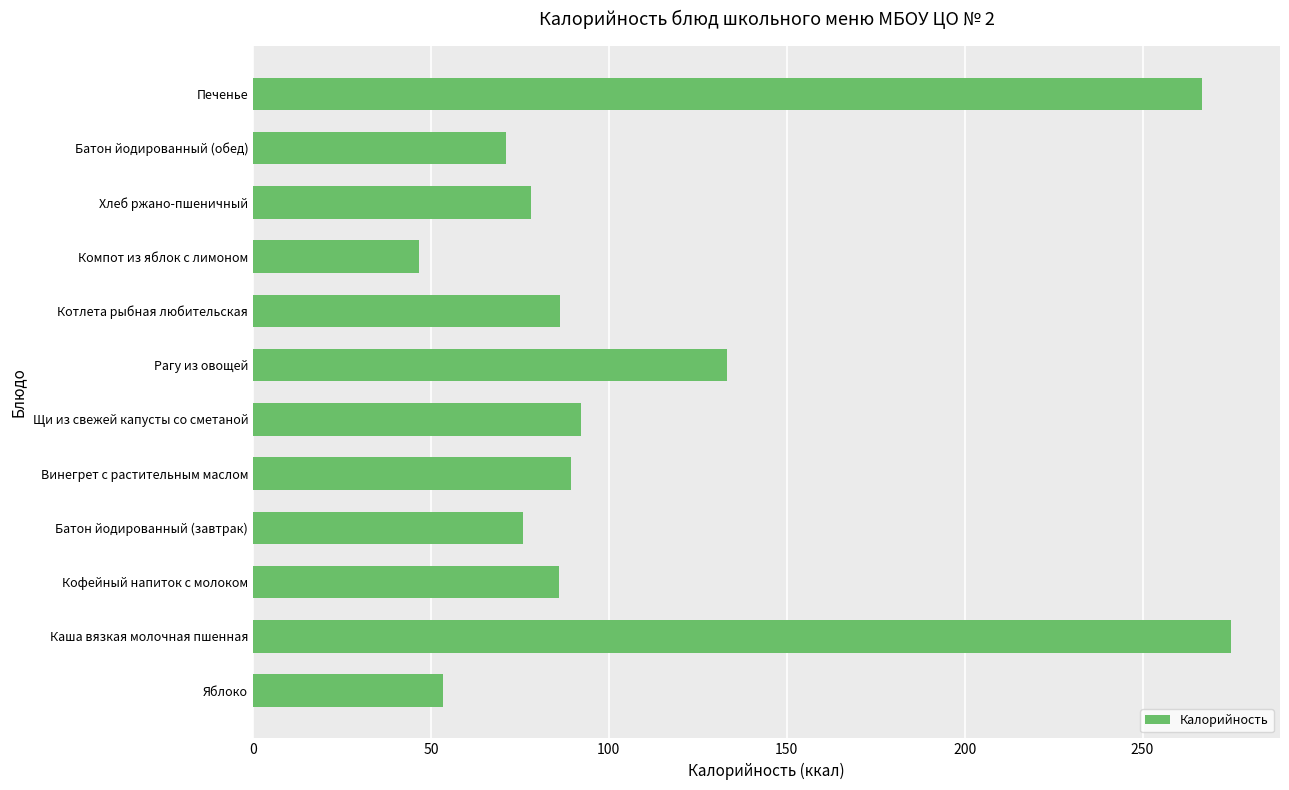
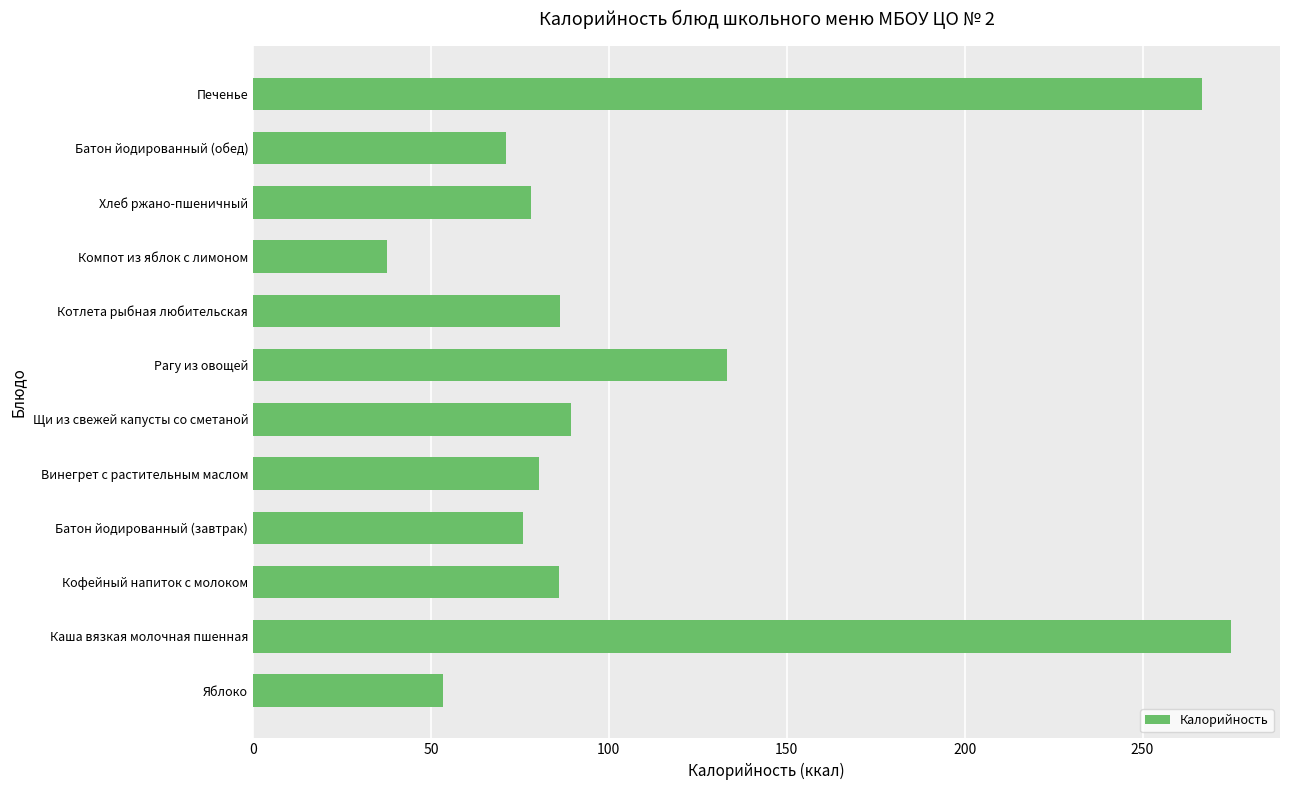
  {
    "Печенье": 267,
    "Батон йодированный (обед)": 71,
    "Хлеб ржано-пшеничный": 78,
-   "Компот из яблок с лимоном": 47,
+   "Компот из яблок с лимоном": 38,
    "Котлета рыбная любительская": 86,
    "Рагу из овощей": 133,
-   "Щи из свежей капусты со сметаной": 92,
-   "Винегрет с растительным маслом": 90,
+   "Щи из свежей капусты со сметаной": 89,
+   "Винегрет с растительным маслом": 80,
    "Батон йодированный (завтрак)": 76,
    "Кофейный напиток с молоком": 86,
    "Каша вязкая молочная пшенная": 275,
    "Яблоко": 53
  }
